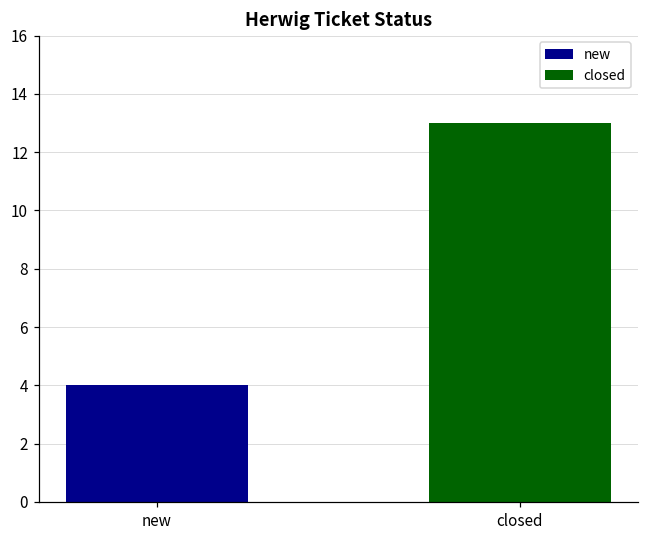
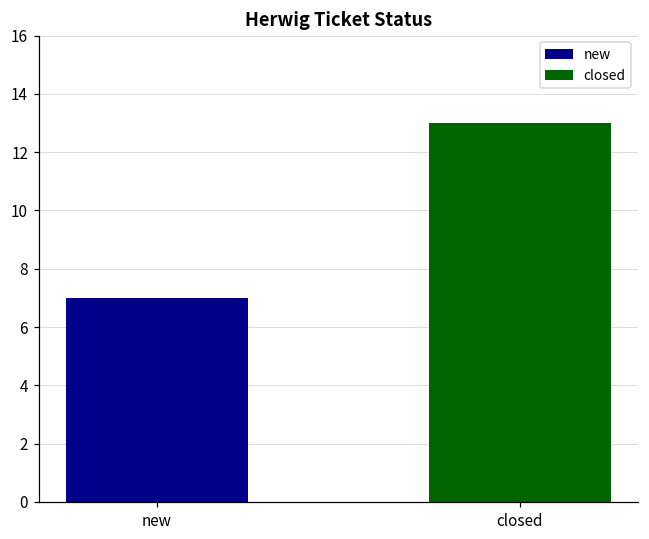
  {
-   "new": 4,
+   "new": 7,
    "closed": 13
  }
